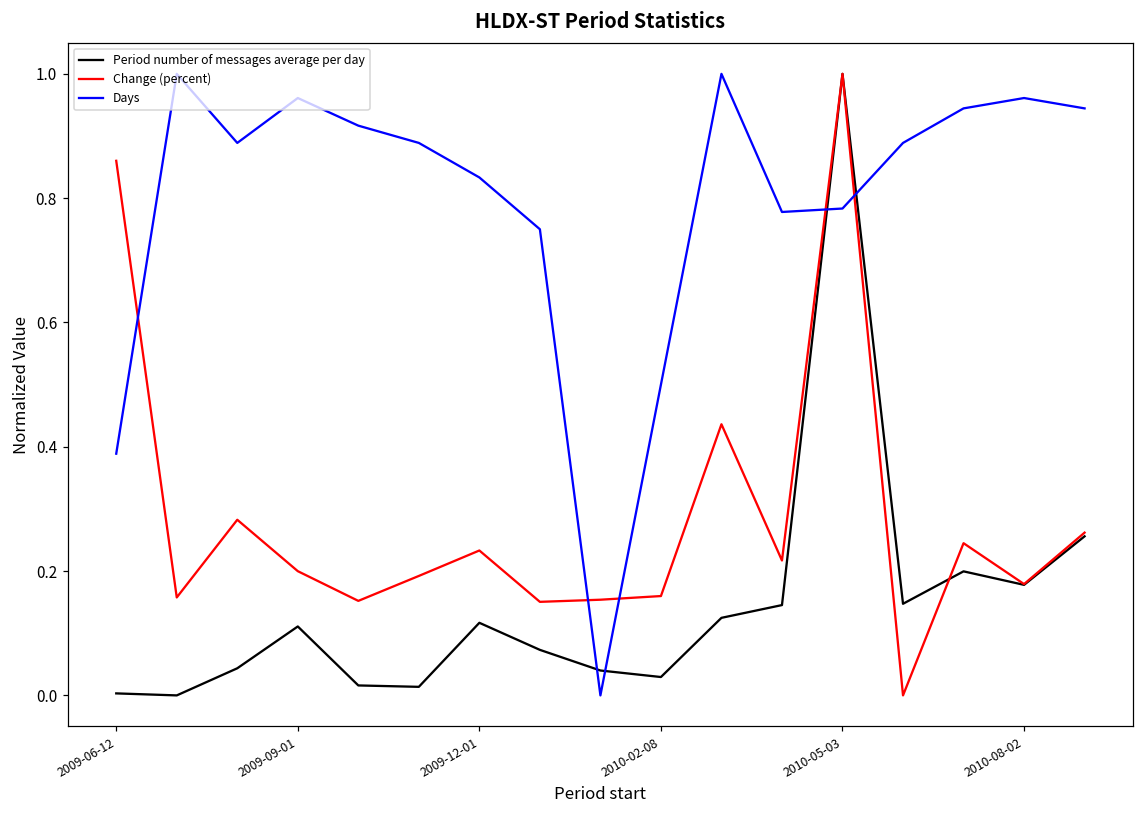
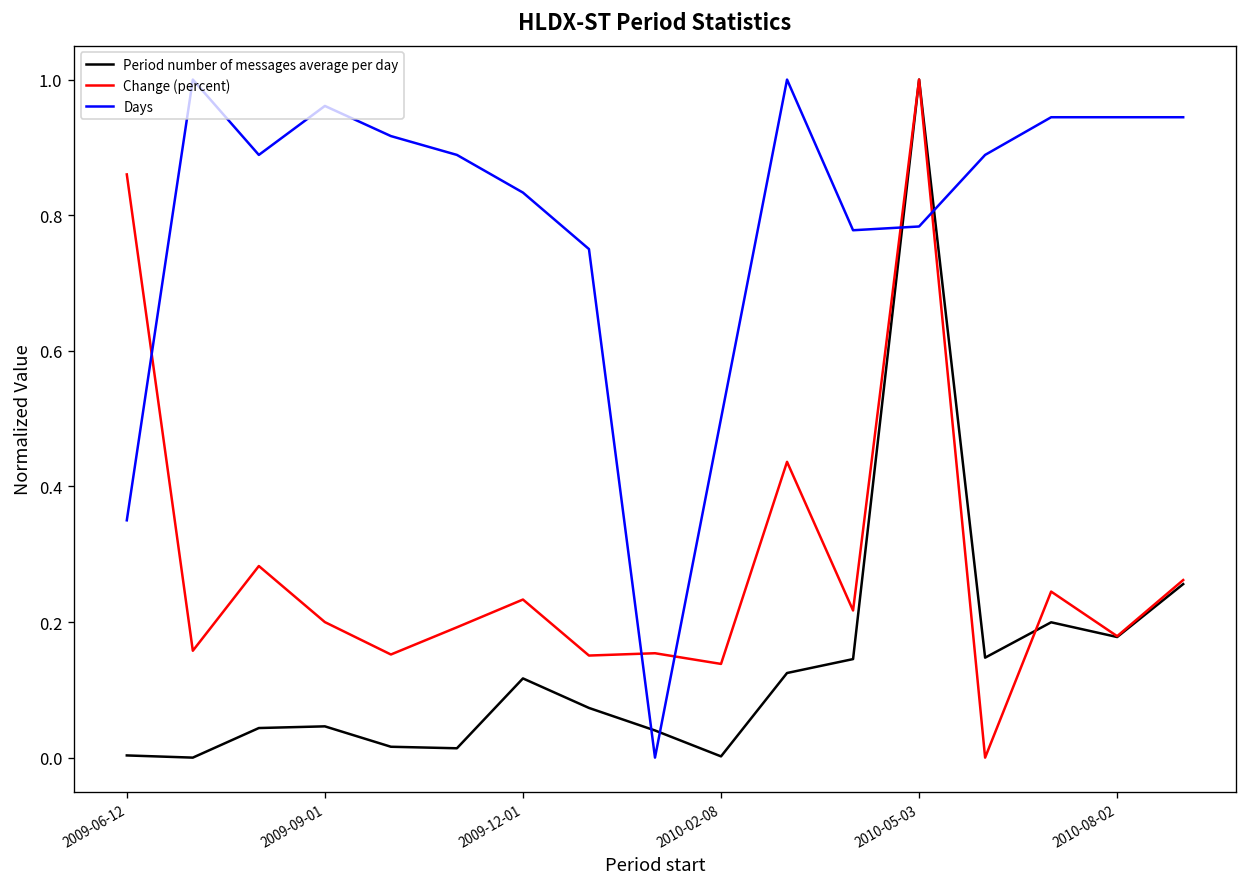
  {
    "Period number of messages average per day": {
      "2009-06-12": 0.00,
-     "2009-09-01": 0.11,
+     "2009-09-01": 0.05,
      "2009-12-01": 0.12,
-     "2010-02-08": 0.03
+     "2010-02-08": 0.00
    },
    "Change (percent)": {
      "2009-06-12": 0.86,
      "2009-09-01": 0.20,
      "2009-12-01": 0.23,
-     "2010-02-08": 0.16
+     "2010-02-08": 0.14
    },
    "Days": {
-     "2009-06-12": 0.39,
+     "2009-06-12": 0.35,
      "2009-12-01": 0.83,
      "2010-02-08": 0.50,
      "2010-05-03": 0.78,
-     "2010-08-02": 0.96
+     "2010-08-02": 0.94
    }
  }
